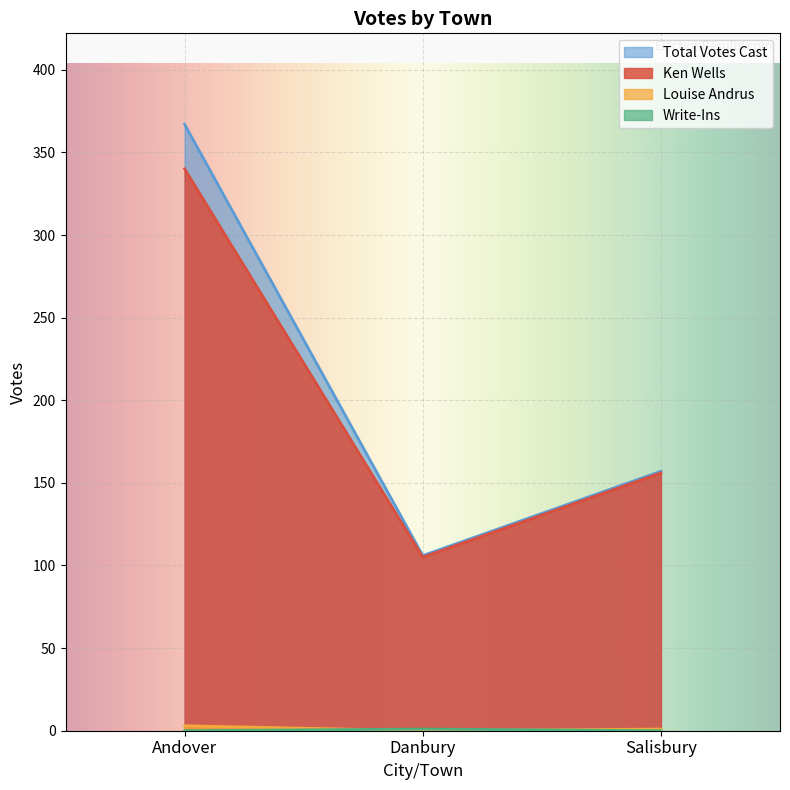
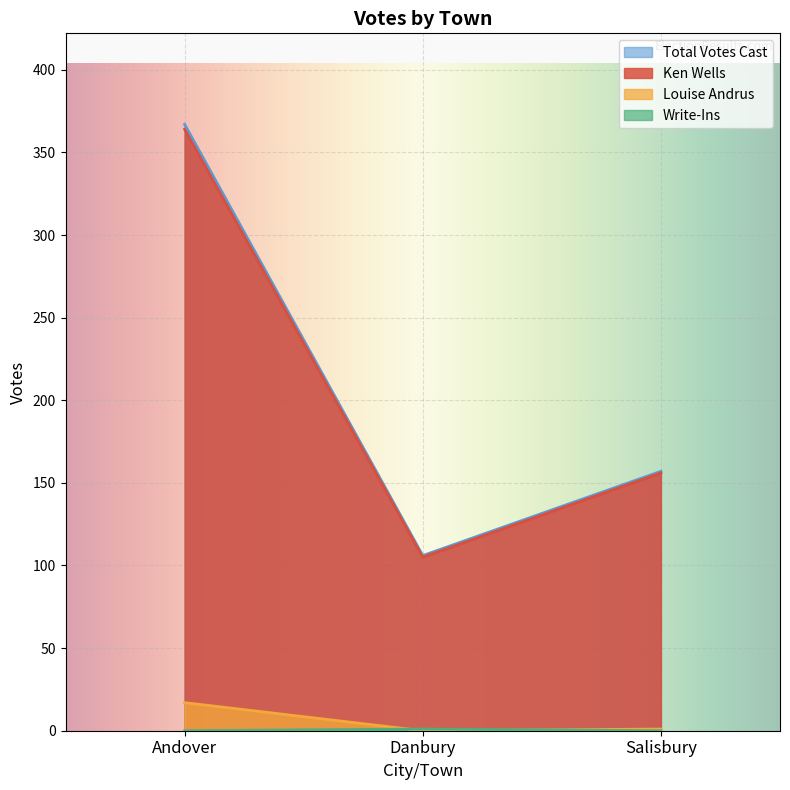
  {
    "Total Votes Cast": {
      "Andover": 367
    },
    "Ken Wells": {
-     "Andover": 340
+     "Andover": 364
    },
    "Louise Andrus": {
-     "Andover": 3
+     "Andover": 17
    },
    "Write-Ins": {
      "Andover": 0
    }
  }
